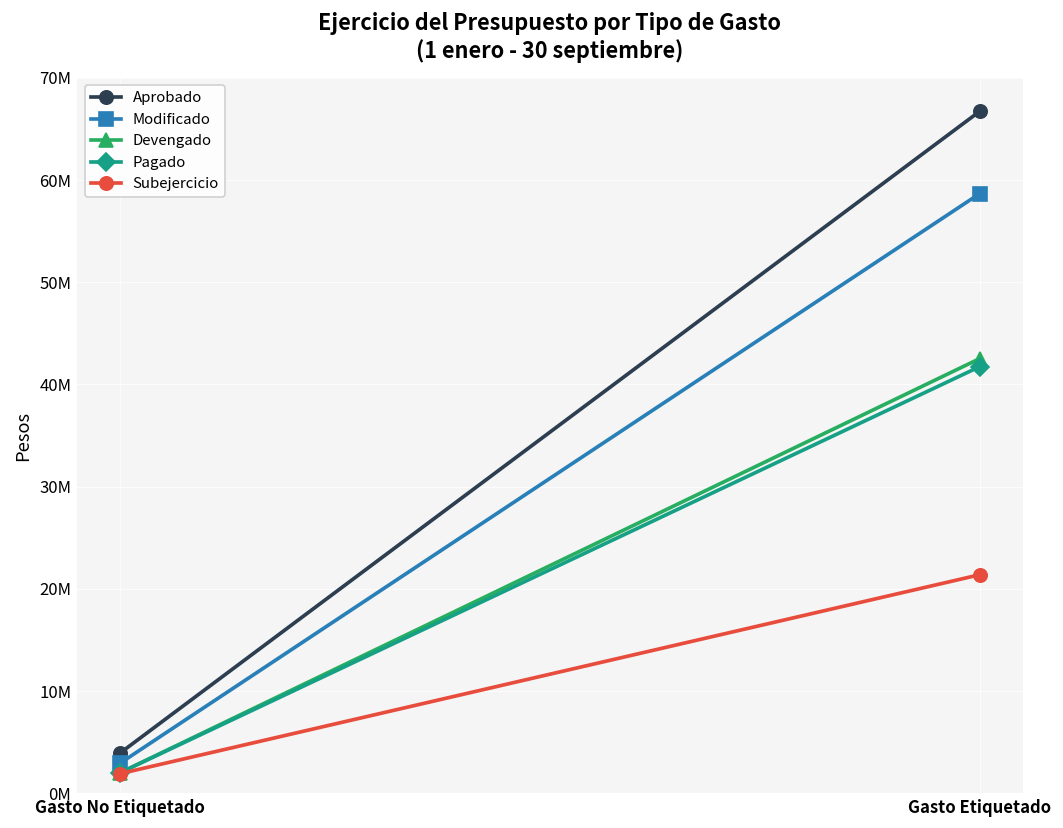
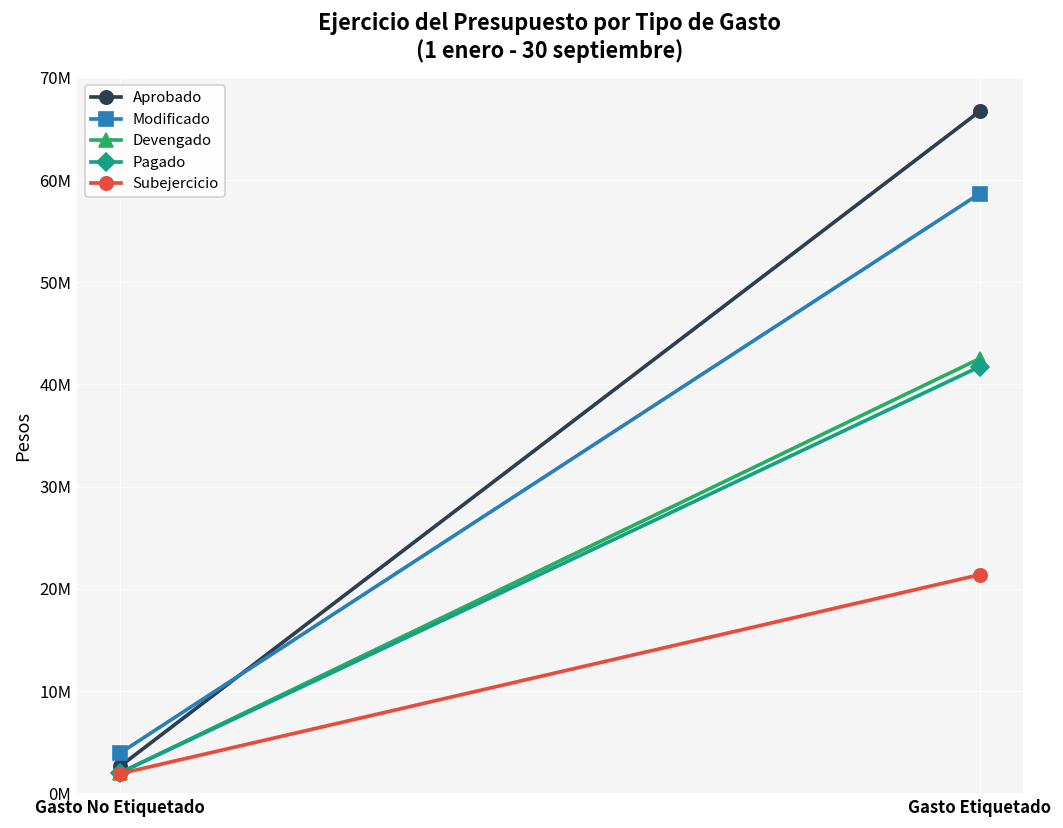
  {
    "Aprobado": {
-     "Gasto No Etiquetado": 4000000,
+     "Gasto No Etiquetado": 3000000,
      "Gasto Etiquetado": 67000000
    },
    "Modificado": {
-     "Gasto No Etiquetado": 3000000,
+     "Gasto No Etiquetado": 4000000,
      "Gasto Etiquetado": 59000000
    },
    "Subejercicio": {
      "Gasto Etiquetado": 21000000
    }
  }
